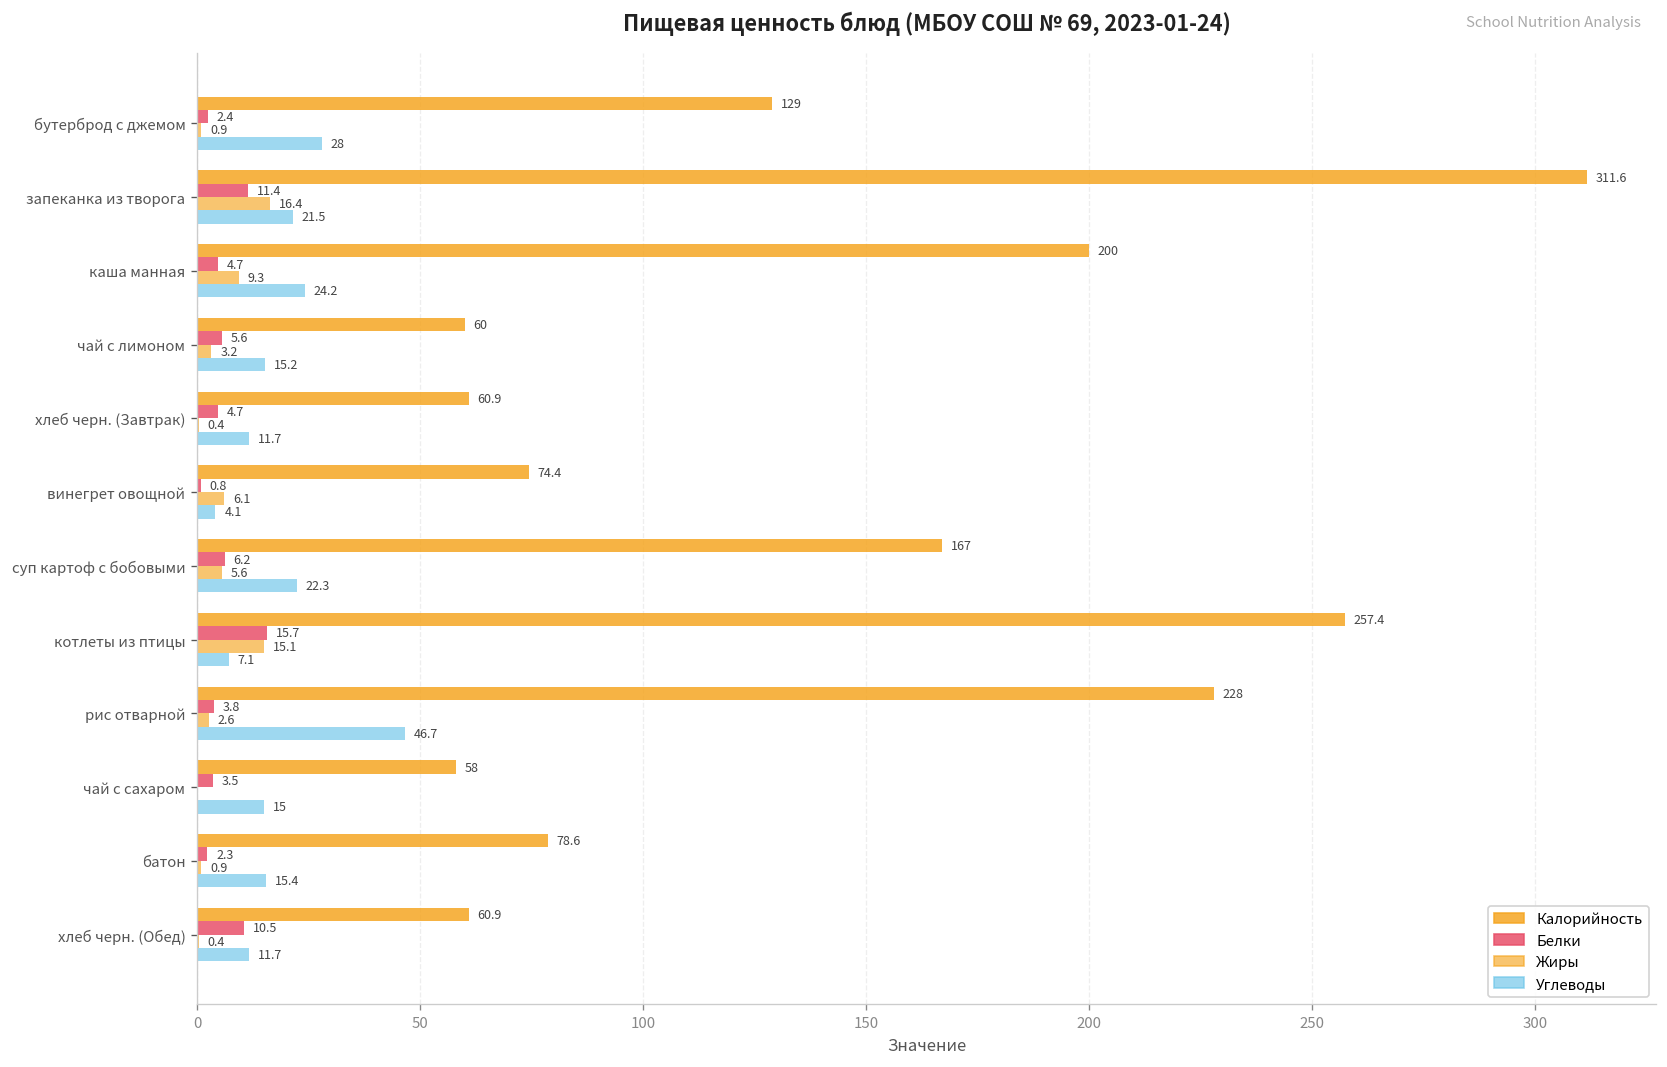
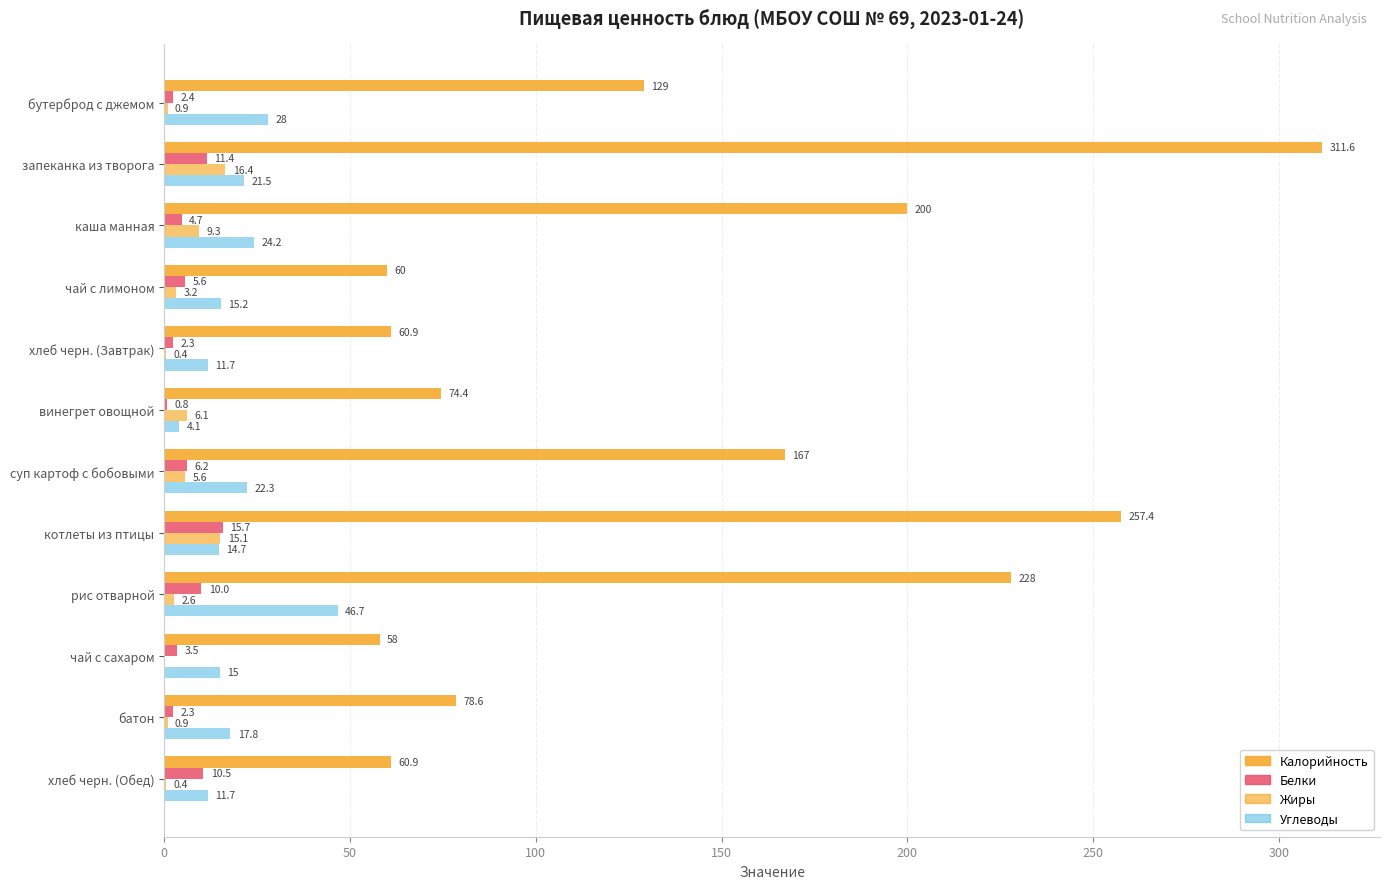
  {
    "Белки": {
      "бутерброд с джемом": 2.4,
      "запеканка из творога": 11.4,
      "каша манная": 4.7,
      "чай с лимоном": 5.6,
-     "хлеб черн. (Завтрак)": 4.7,
+     "хлеб черн. (Завтрак)": 2.3,
      "винегрет овощной": 0.8,
      "суп картоф с бобовыми": 6.2,
      "котлеты из птицы": 15.7,
-     "рис отварной": 3.8,
+     "рис отварной": 10.0,
      "чай с сахаром": 3.5,
      "батон": 2.3,
      "хлеб черн. (Обед)": 10.5
    },
    "Углеводы": {
      "бутерброд с джемом": 28,
      "запеканка из творога": 21.5,
      "каша манная": 24.2,
      "чай с лимоном": 15.2,
      "хлеб черн. (Завтрак)": 11.7,
      "винегрет овощной": 4.1,
      "суп картоф с бобовыми": 22.3,
-     "котлеты из птицы": 7.1,
+     "котлеты из птицы": 14.7,
      "рис отварной": 46.7,
      "чай с сахаром": 15,
-     "батон": 15.4,
+     "батон": 17.8,
      "хлеб черн. (Обед)": 11.7
    }
  }
